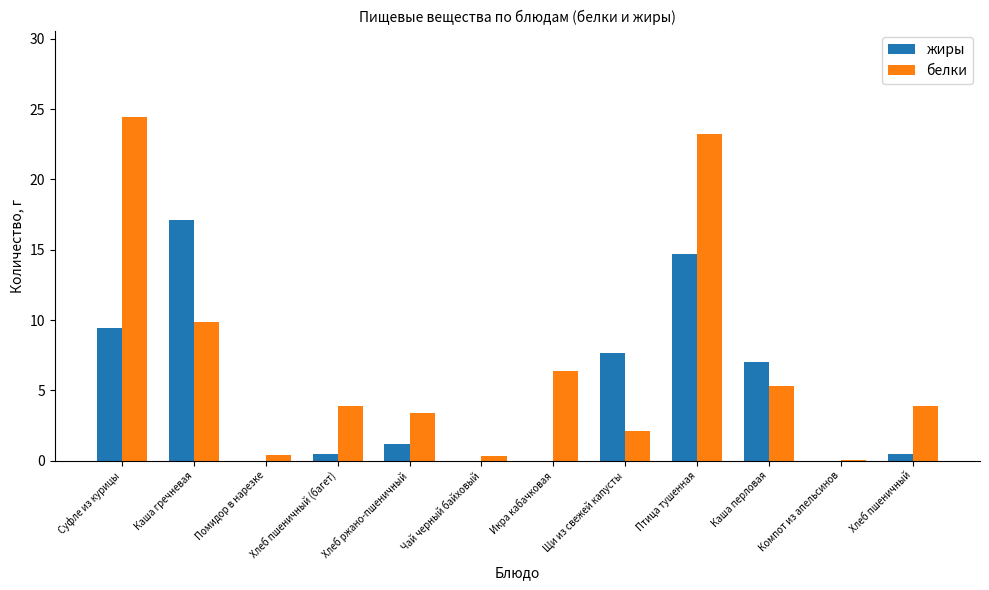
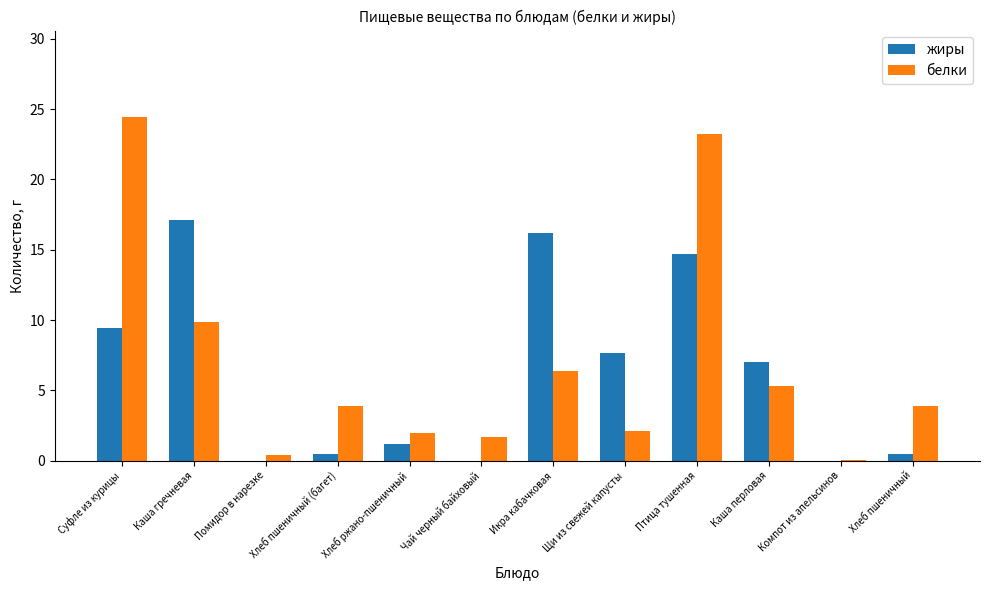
  {
    "жиры": {
      "Суфле из курицы": 9.5,
      "Каша гречневая": 17.1,
      "Помидор в нарезке": 0.0,
      "Хлеб пшеничный (багет)": 0.5,
      "Хлеб ржано-пшеничный": 1.2,
      "Чай черный байховый": 0.0,
-     "Икра кабачковая": 0.0,
+     "Икра кабачковая": 16.2,
      "Щи из свежей капусты": 7.6,
      "Птица тушенная": 14.7,
      "Каша перловая": 7.0,
      "Компот из апельсинов": 0.0,
      "Хлеб пшеничный": 0.5
    },
    "белки": {
      "Суфле из курицы": 24.5,
      "Каша гречневая": 9.8,
      "Помидор в нарезке": 0.4,
      "Хлеб пшеничный (багет)": 3.9,
-     "Хлеб ржано-пшеничный": 3.4,
-     "Чай черный байховый": 0.3,
+     "Хлеб ржано-пшеничный": 2.0,
+     "Чай черный байховый": 1.7,
      "Икра кабачковая": 6.3,
      "Щи из свежей капусты": 2.1,
      "Птица тушенная": 23.2,
      "Каша перловая": 5.3,
      "Хлеб пшеничный": 3.9
    }
  }
